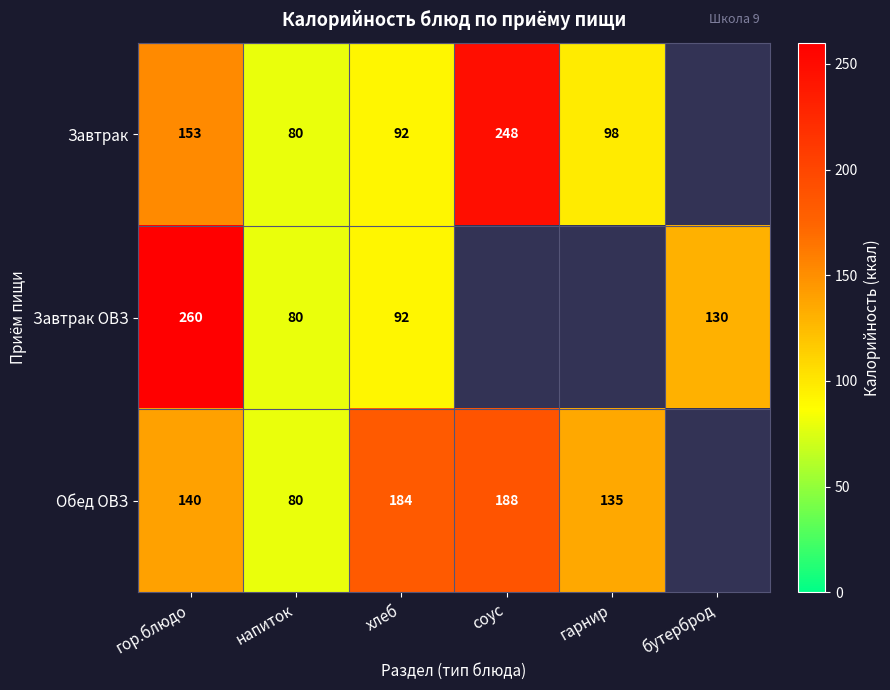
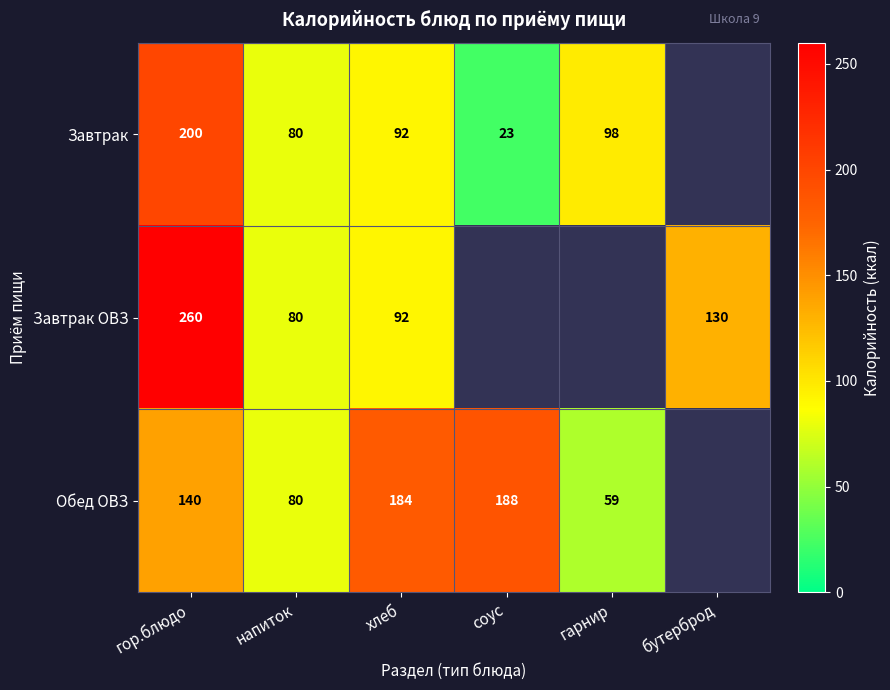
  {
    "Завтрак": {
-     "гор.блюдо": 153,
+     "гор.блюдо": 200,
      "напиток": 80,
      "хлеб": 92,
-     "соус": 248,
+     "соус": 23,
      "гарнир": 98
    },
    "Завтрак ОВЗ": {
      "гор.блюдо": 260,
      "напиток": 80,
      "хлеб": 92,
      "бутерброд": 130
    },
    "Обед ОВЗ": {
      "гор.блюдо": 140,
      "напиток": 80,
      "хлеб": 184,
      "соус": 188,
-     "гарнир": 135
+     "гарнир": 59
    }
  }
